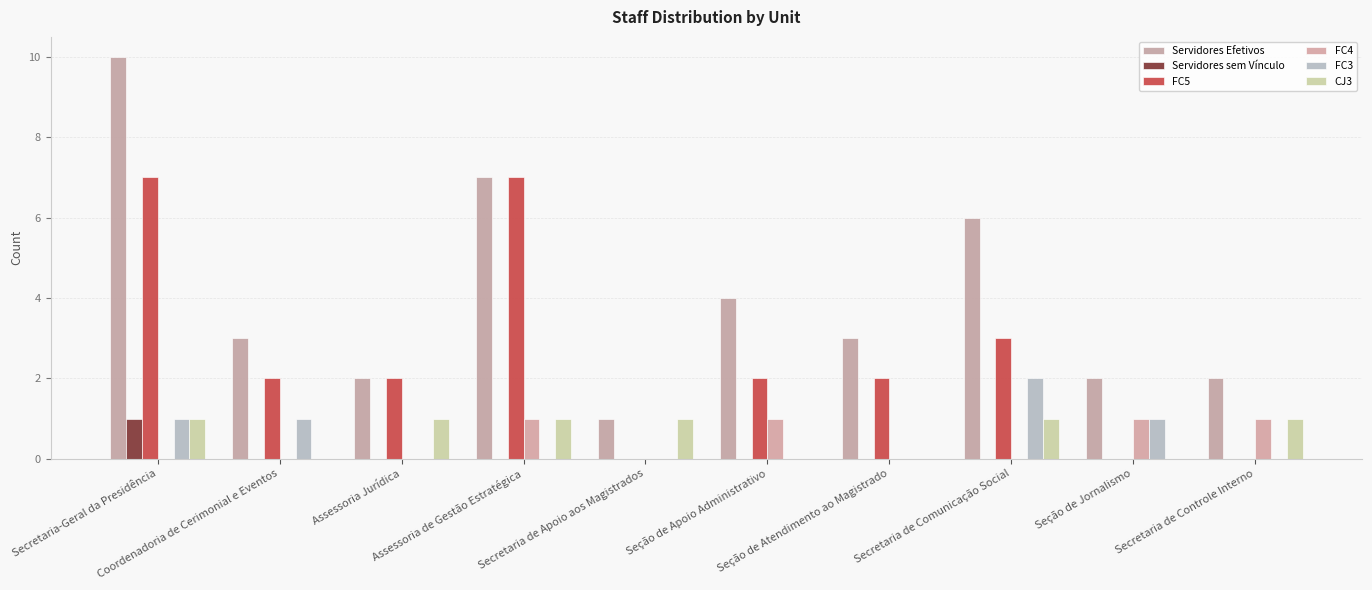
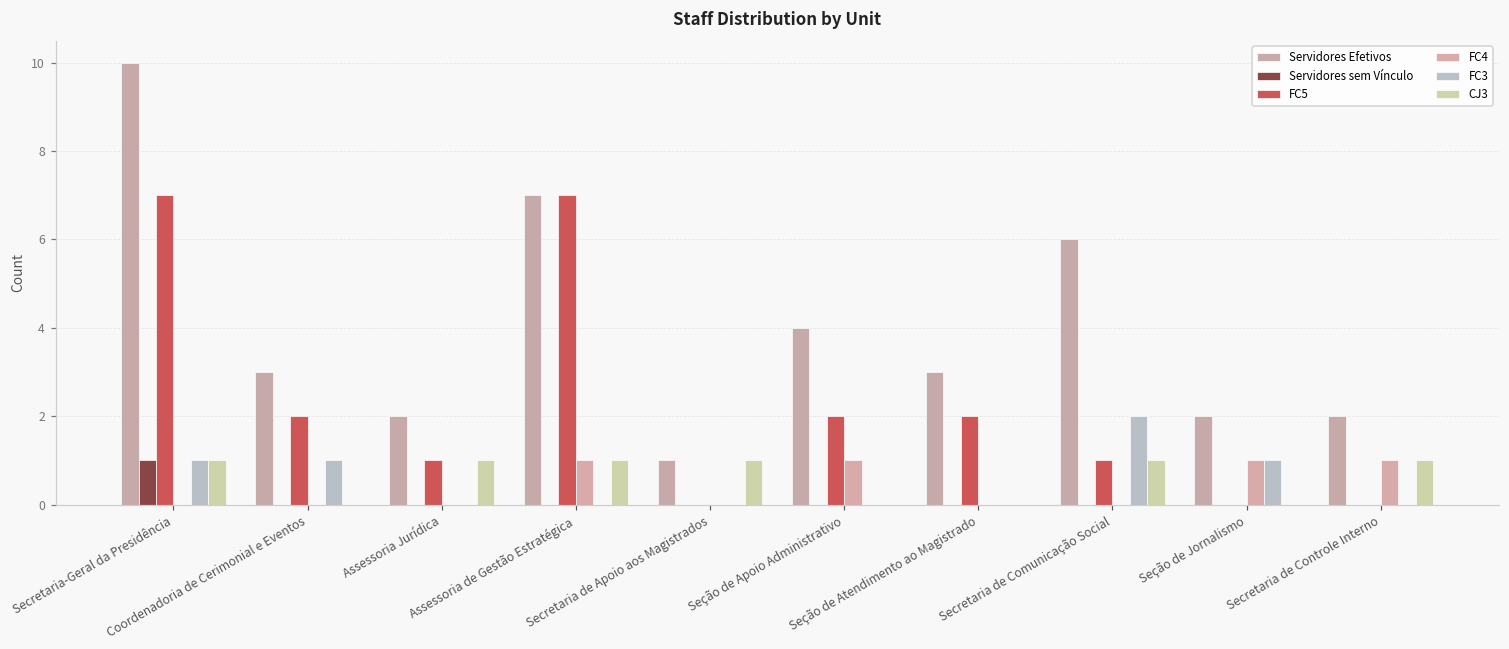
  {
    "Servidores sem Vínculo": {
      "Secretaria-Geral da Presidência": 1,
      "Coordenadoria de Cerimonial e Eventos": 0,
      "Assessoria Jurídica": 0,
      "Assessoria de Gestão Estratégica": 0,
      "Secretaria de Apoio aos Magistrados": 0,
      "Seção de Apoio Administrativo": 0,
      "Seção de Atendimento ao Magistrado": 0,
      "Secretaria de Comunicação Social": 0,
      "Seção de Jornalismo": 0,
      "Secretaria de Controle Interno": 0
    },
    "FC5": {
      "Secretaria-Geral da Presidência": 7,
      "Coordenadoria de Cerimonial e Eventos": 2,
-     "Assessoria Jurídica": 2,
+     "Assessoria Jurídica": 1,
      "Assessoria de Gestão Estratégica": 7,
      "Secretaria de Apoio aos Magistrados": 0,
      "Seção de Apoio Administrativo": 2,
      "Seção de Atendimento ao Magistrado": 2,
-     "Secretaria de Comunicação Social": 3,
+     "Secretaria de Comunicação Social": 1,
      "Seção de Jornalismo": 0,
      "Secretaria de Controle Interno": 0
    }
  }
